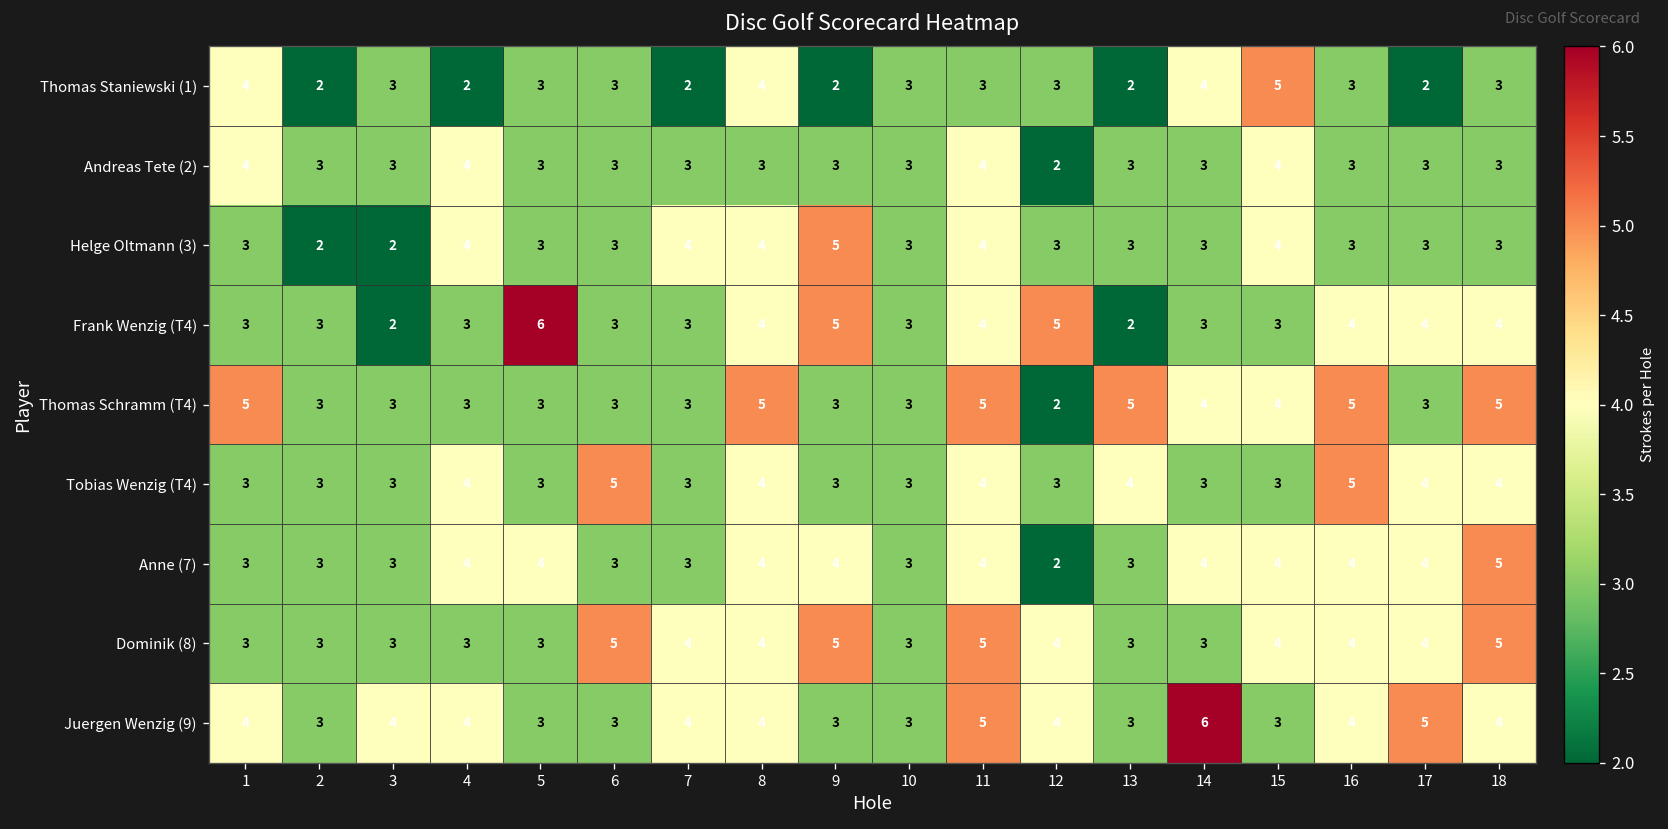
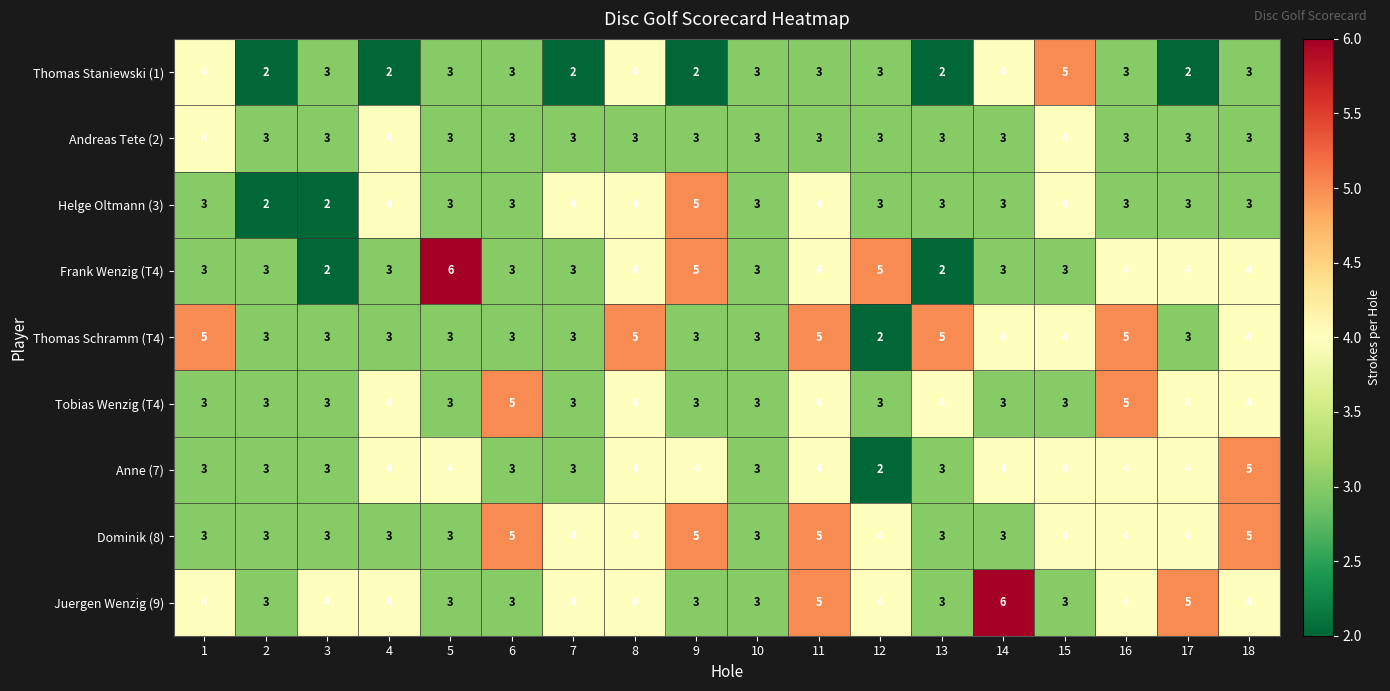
  {
    "Thomas Staniewski (1)": {
      "1": 4,
      "2": 2,
      "3": 3,
      "4": 2,
      "5": 3,
      "6": 3,
      "7": 2,
      "8": 4,
      "9": 2,
      "10": 3,
      "11": 3,
      "12": 3,
      "13": 2,
      "14": 4,
      "15": 5,
      "16": 3,
      "17": 2,
      "18": 3
    },
    "Andreas Tete (2)": {
      "1": 4,
      "2": 3,
      "3": 3,
      "4": 4,
      "5": 3,
      "6": 3,
      "7": 3,
      "8": 3,
      "9": 3,
      "10": 3,
-     "11": 4,
-     "12": 2,
+     "11": 3,
+     "12": 3,
      "13": 3,
      "14": 3,
      "15": 4,
      "16": 3,
      "17": 3,
      "18": 3
    },
    "Helge Oltmann (3)": {
      "1": 3,
      "2": 2,
      "3": 2,
      "4": 4,
      "5": 3,
      "6": 3,
      "7": 4,
      "8": 4,
      "9": 5,
      "10": 3,
      "11": 4,
      "12": 3,
      "13": 3,
      "14": 3,
      "15": 4,
      "16": 3,
      "17": 3,
      "18": 3
    },
    "Frank Wenzig (T4)": {
      "1": 3,
      "2": 3,
      "3": 2,
      "4": 3,
      "5": 6,
      "6": 3,
      "7": 3,
      "8": 4,
      "9": 5,
      "10": 3,
      "11": 4,
      "12": 5,
      "13": 2,
      "14": 3,
      "15": 3,
      "16": 4,
      "17": 4,
      "18": 4
    },
    "Thomas Schramm (T4)": {
      "1": 5,
      "2": 3,
      "3": 3,
      "4": 3,
      "5": 3,
      "6": 3,
      "7": 3,
      "8": 5,
      "9": 3,
      "10": 3,
      "11": 5,
      "12": 2,
      "13": 5,
      "14": 4,
      "15": 4,
      "16": 5,
      "17": 3,
-     "18": 5
+     "18": 4
    },
    "Tobias Wenzig (T4)": {
      "1": 3,
      "2": 3,
      "3": 3,
      "4": 4,
      "5": 3,
      "6": 5,
      "7": 3,
      "8": 4,
      "9": 3,
      "10": 3,
      "11": 4,
      "12": 3,
      "13": 4,
      "14": 3,
      "15": 3,
      "16": 5,
      "17": 4,
      "18": 4
    },
    "Anne (7)": {
      "1": 3,
      "2": 3,
      "3": 3,
      "4": 4,
      "5": 4,
      "6": 3,
      "7": 3,
      "8": 4,
      "9": 4,
      "10": 3,
      "11": 4,
      "12": 2,
      "13": 3,
      "14": 4,
      "15": 4,
      "16": 4,
      "17": 4,
      "18": 5
    },
    "Dominik (8)": {
      "1": 3,
      "2": 3,
      "3": 3,
      "4": 3,
      "5": 3,
      "6": 5,
      "7": 4,
      "8": 4,
      "9": 5,
      "10": 3,
      "11": 5,
      "12": 4,
      "13": 3,
      "14": 3,
      "15": 4,
      "16": 4,
      "17": 4,
      "18": 5
    },
    "Juergen Wenzig (9)": {
      "1": 4,
      "2": 3,
      "3": 4,
      "4": 4,
      "5": 3,
      "6": 3,
      "7": 4,
      "8": 4,
      "9": 3,
      "10": 3,
      "11": 5,
      "12": 4,
      "13": 3,
      "14": 6,
      "15": 3,
      "16": 4,
      "17": 5,
      "18": 4
    }
  }
